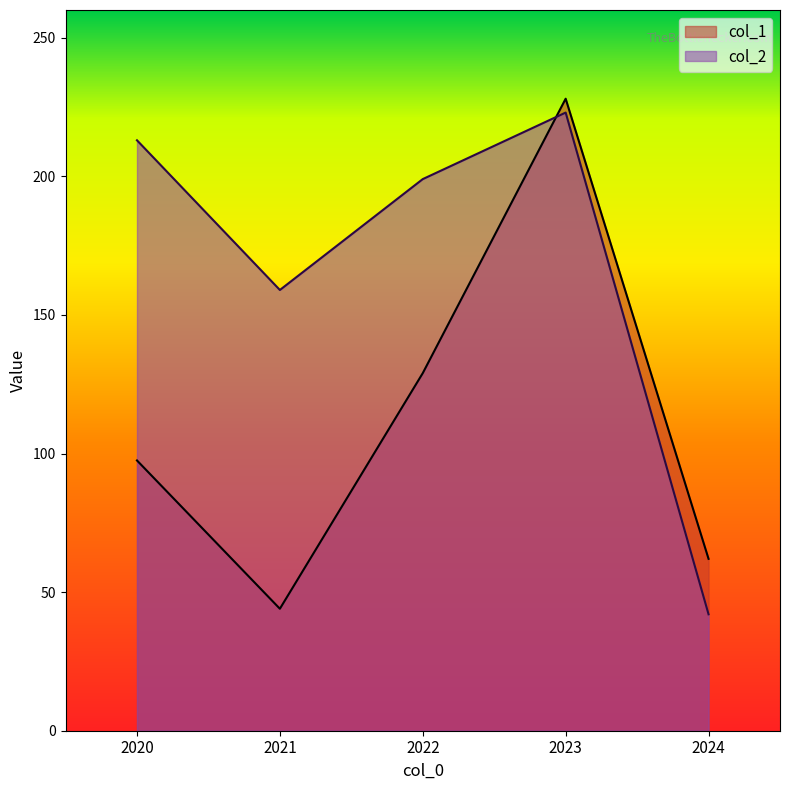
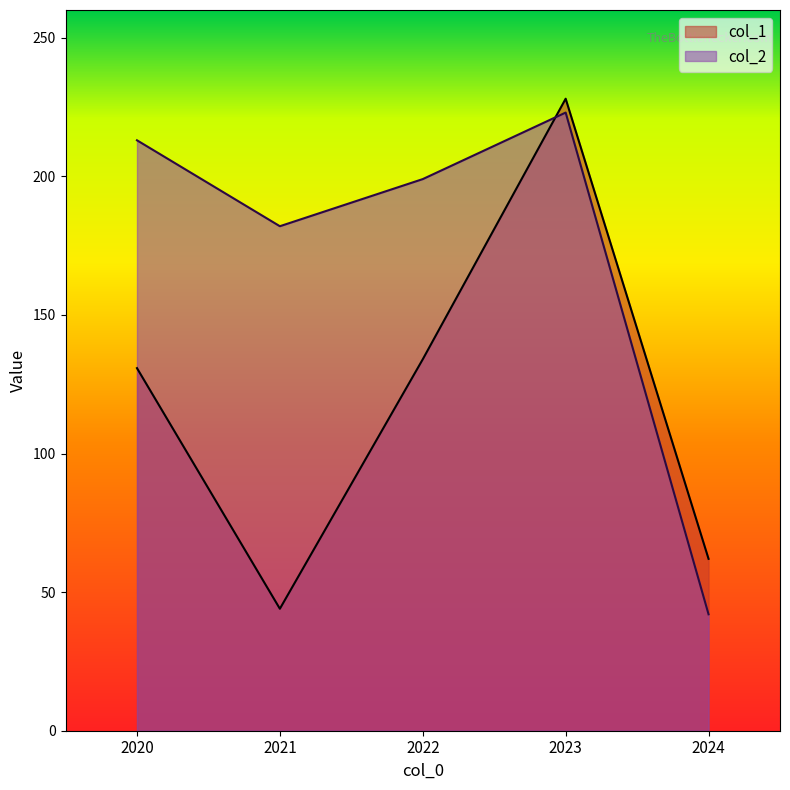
  {
    "col_1": {
-     "2020": 98,
+     "2020": 131,
      "2021": 44,
-     "2022": 129,
+     "2022": 134,
      "2023": 228,
      "2024": 62
    },
    "col_2": {
      "2020": 213,
-     "2021": 159,
+     "2021": 182,
      "2022": 199,
      "2023": 223,
      "2024": 42
    }
  }
